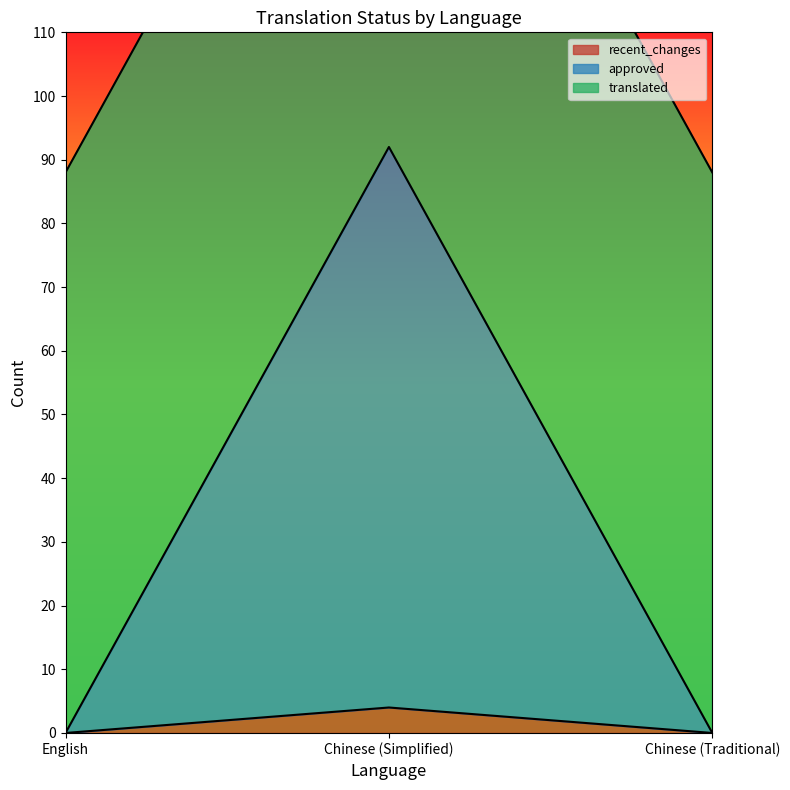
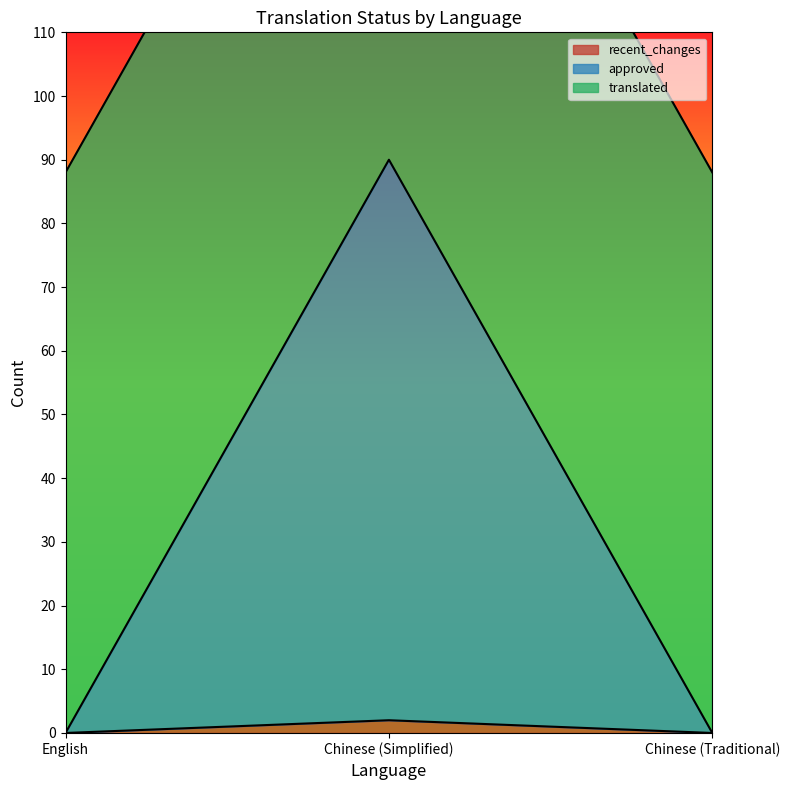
  {
    "recent_changes": {
-     "Chinese (Simplified)": 4
+     "Chinese (Simplified)": 2
    },
    "approved": {
      "Chinese (Simplified)": 88
    },
    "translated": {
      "English": 88,
      "Chinese (Traditional)": 88
    }
  }
